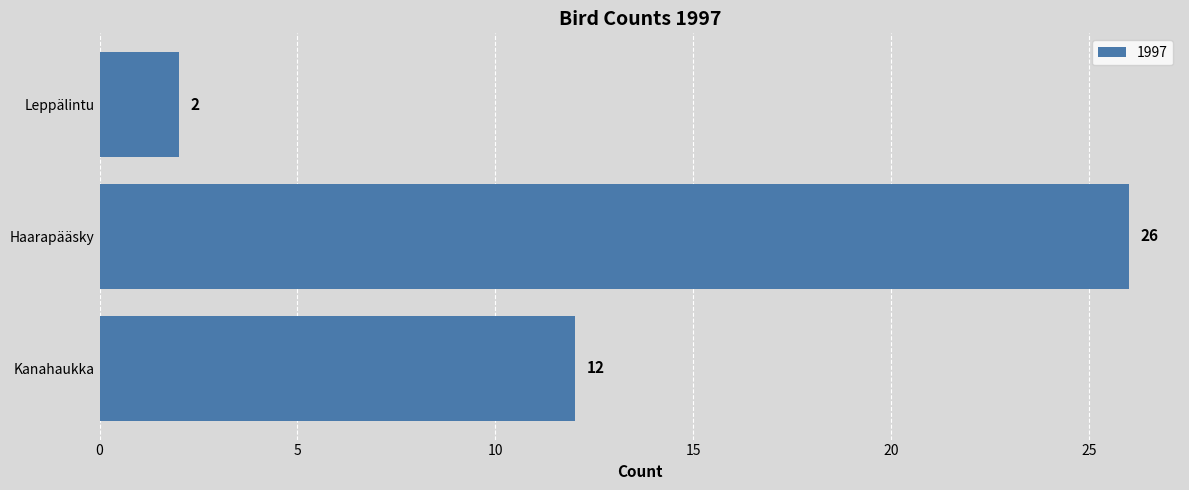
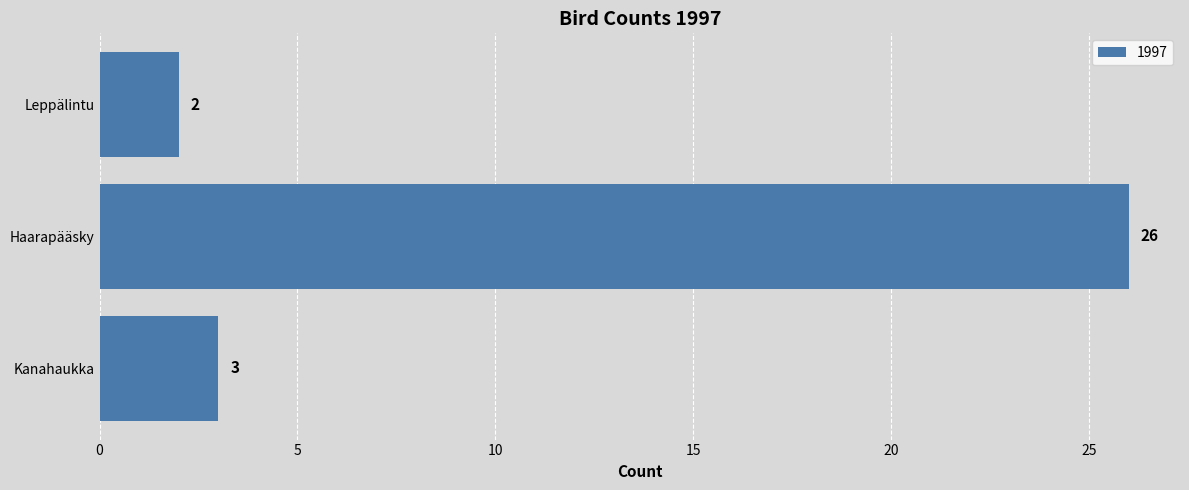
  {
    "Leppälintu": 2,
    "Haarapääsky": 26,
-   "Kanahaukka": 12
+   "Kanahaukka": 3
  }
